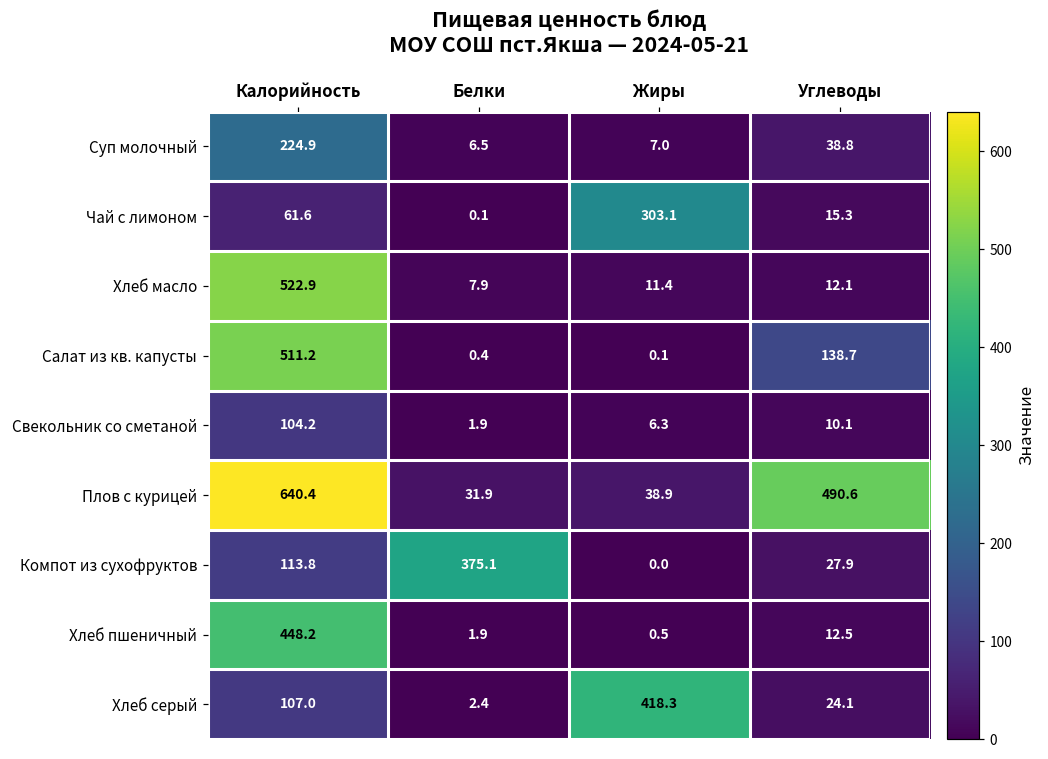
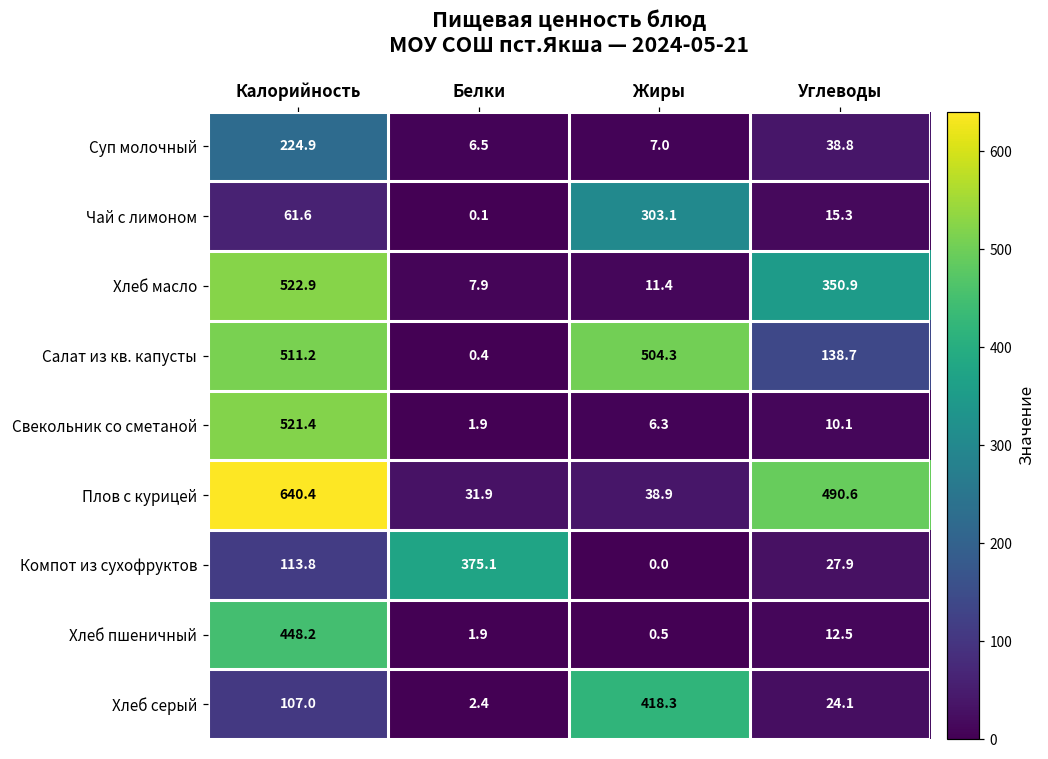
  {
    "Суп молочный": {
      "Калорийность": 224.9,
      "Белки": 6.5,
      "Жиры": 7.0,
      "Углеводы": 38.8
    },
    "Чай с лимоном": {
      "Калорийность": 61.6,
      "Белки": 0.1,
      "Жиры": 303.1,
      "Углеводы": 15.3
    },
    "Хлеб масло": {
      "Калорийность": 522.9,
      "Белки": 7.9,
      "Жиры": 11.4,
-     "Углеводы": 12.1
+     "Углеводы": 350.9
    },
    "Салат из кв. капусты": {
      "Калорийность": 511.2,
      "Белки": 0.4,
-     "Жиры": 0.1,
+     "Жиры": 504.3,
      "Углеводы": 138.7
    },
    "Свекольник со сметаной": {
-     "Калорийность": 104.2,
+     "Калорийность": 521.4,
      "Белки": 1.9,
      "Жиры": 6.3,
      "Углеводы": 10.1
    },
    "Плов с курицей": {
      "Калорийность": 640.4,
      "Белки": 31.9,
      "Жиры": 38.9,
      "Углеводы": 490.6
    },
    "Компот из сухофруктов": {
      "Калорийность": 113.8,
      "Белки": 375.1,
      "Жиры": 0.0,
      "Углеводы": 27.9
    },
    "Хлеб пшеничный": {
      "Калорийность": 448.2,
      "Белки": 1.9,
      "Жиры": 0.5,
      "Углеводы": 12.5
    },
    "Хлеб серый": {
      "Калорийность": 107.0,
      "Белки": 2.4,
      "Жиры": 418.3,
      "Углеводы": 24.1
    }
  }
